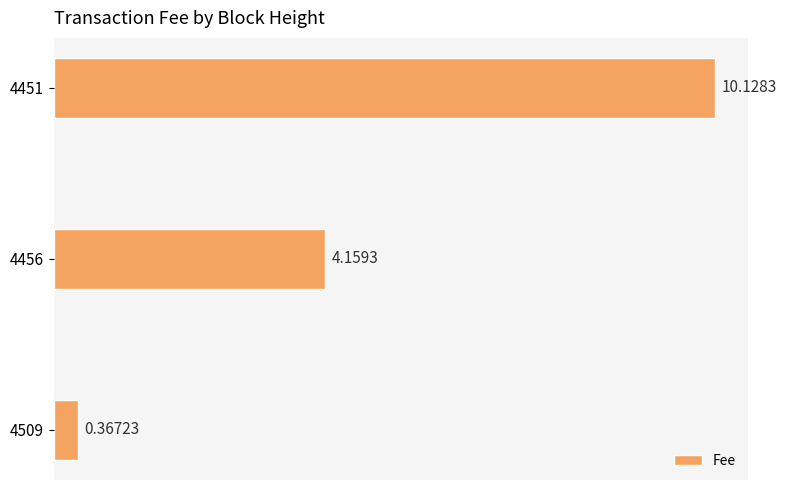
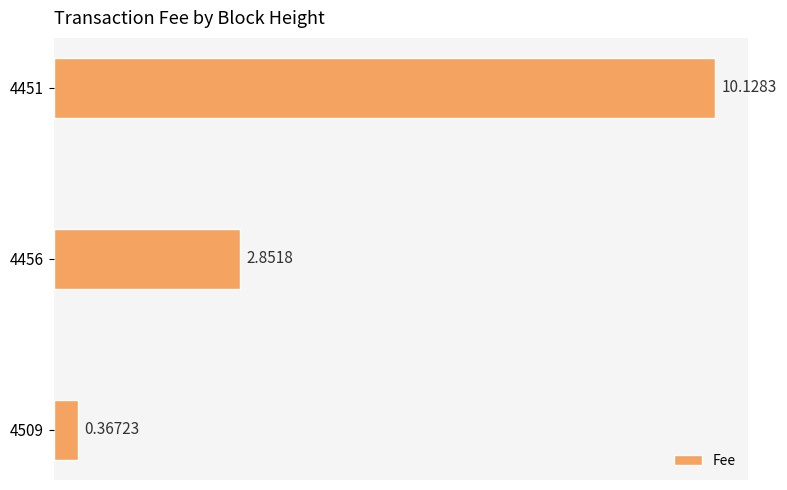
  {
    "4451": 10.1283,
-   "4456": 4.1593,
+   "4456": 2.8518,
    "4509": 0.36723
  }
